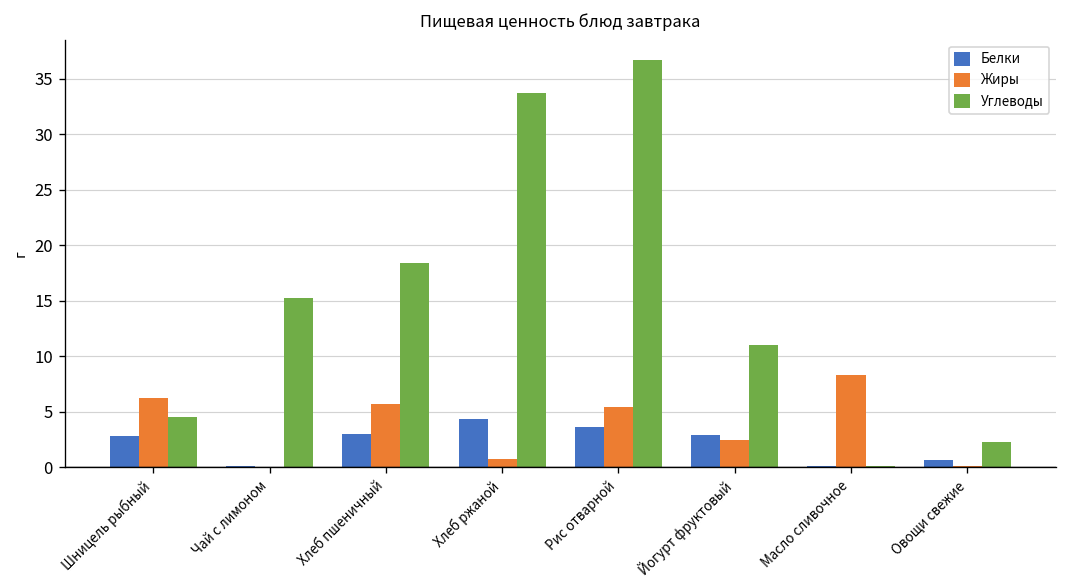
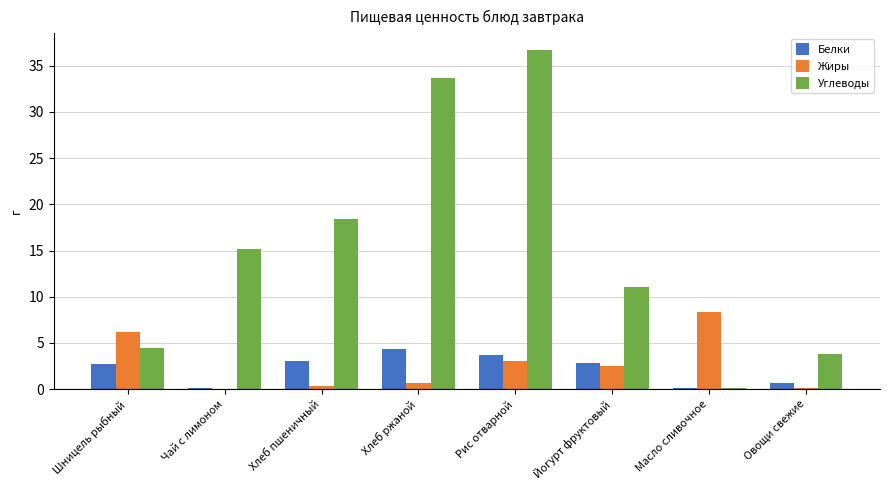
  {
    "Белки": {
      "Шницель рыбный": 3,
      "Хлеб пшеничный": 3,
      "Хлеб ржаной": 4,
      "Рис отварной": 4,
      "Йогурт фруктовый": 3,
      "Овощи свежие": 1
    },
    "Жиры": {
      "Шницель рыбный": 6,
-     "Хлеб пшеничный": 6,
+     "Хлеб пшеничный": 0,
      "Хлеб ржаной": 1,
-     "Рис отварной": 5,
+     "Рис отварной": 3,
      "Йогурт фруктовый": 2,
      "Масло сливочное": 8
    },
    "Углеводы": {
      "Шницель рыбный": 5,
      "Чай с лимоном": 15,
      "Хлеб пшеничный": 18,
      "Хлеб ржаной": 34,
      "Рис отварной": 37,
      "Йогурт фруктовый": 11,
-     "Овощи свежие": 2
+     "Овощи свежие": 4
    }
  }
